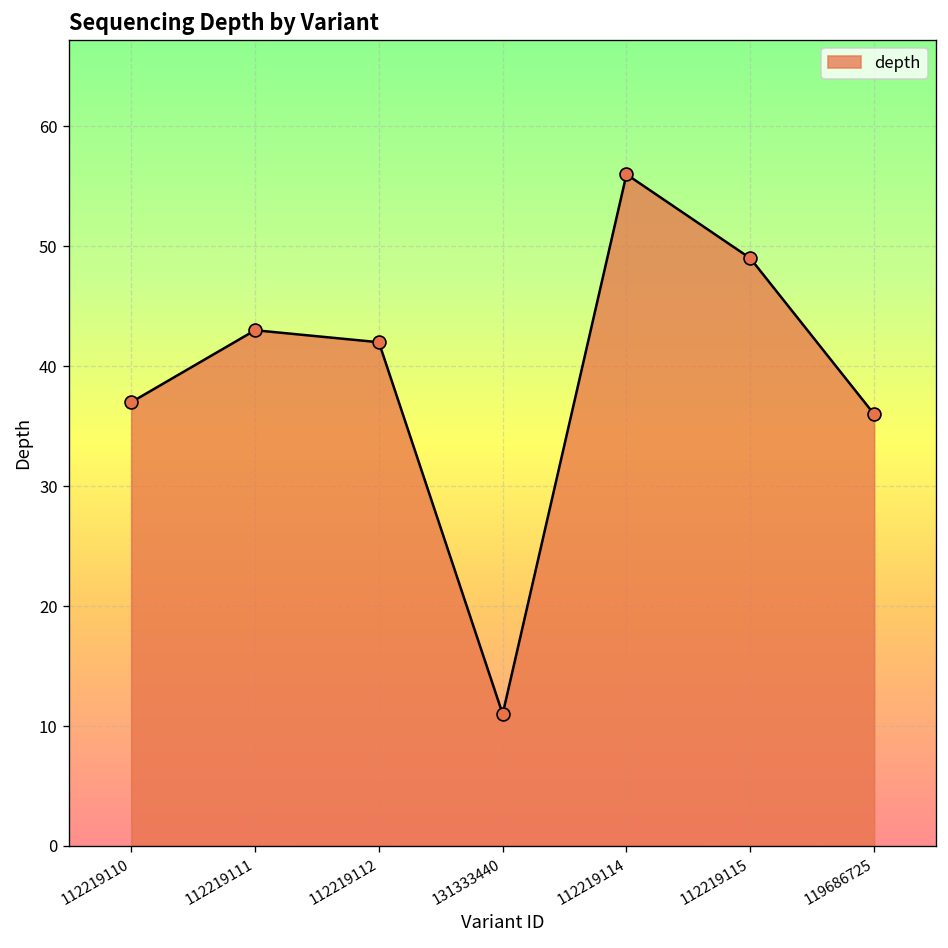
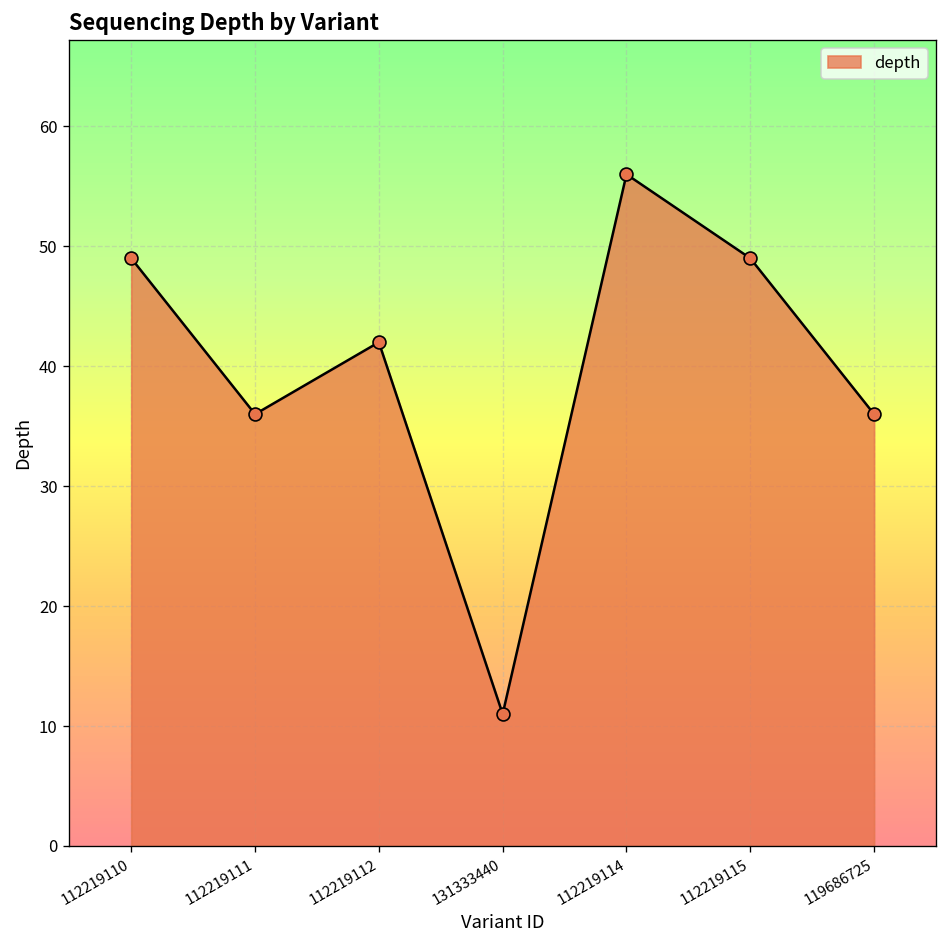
  {
-   "112219110": 37,
-   "112219111": 43,
+   "112219110": 49,
+   "112219111": 36,
    "112219112": 42,
    "131333440": 11,
    "112219114": 56,
    "112219115": 49,
    "119686725": 36
  }
